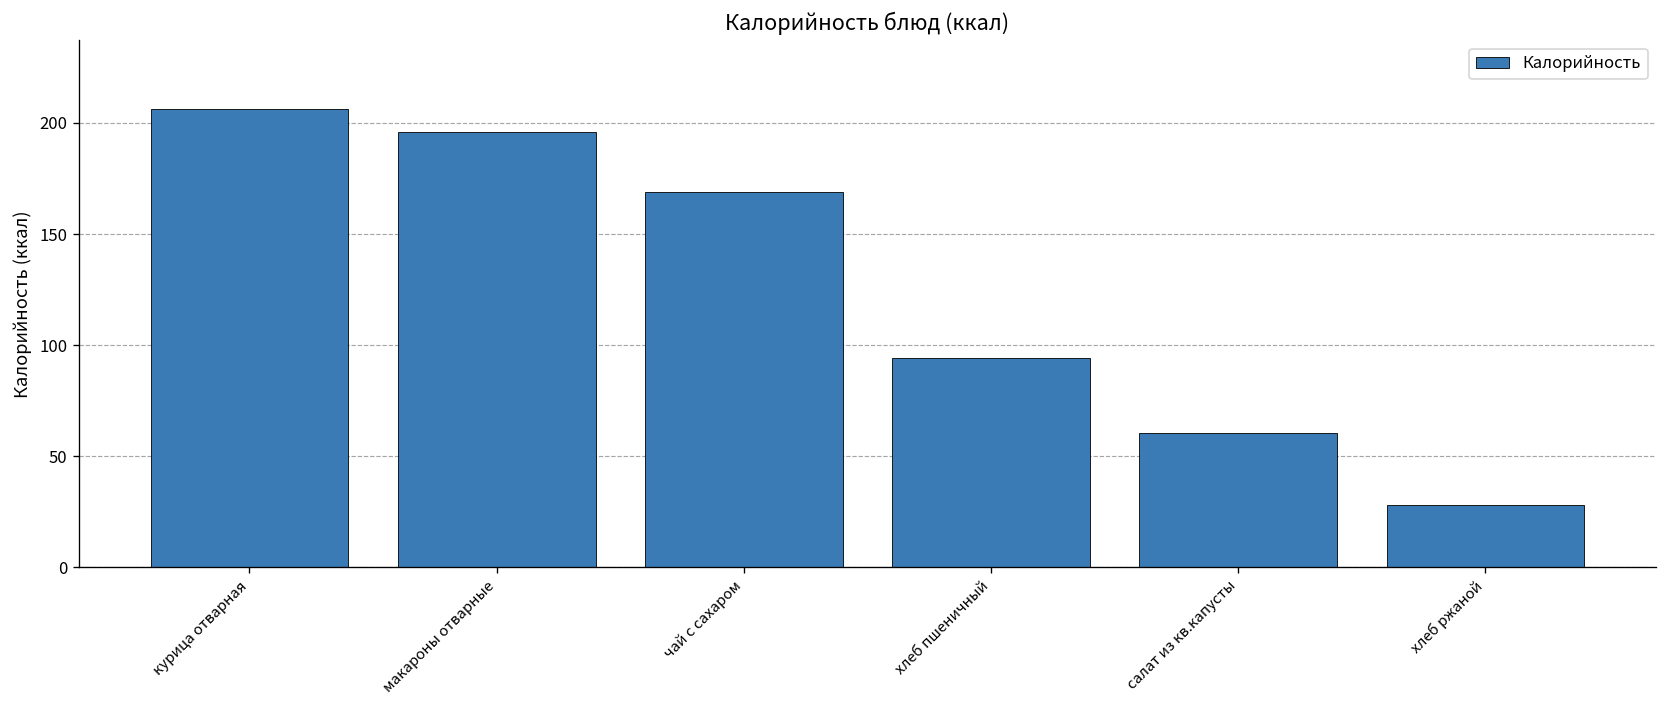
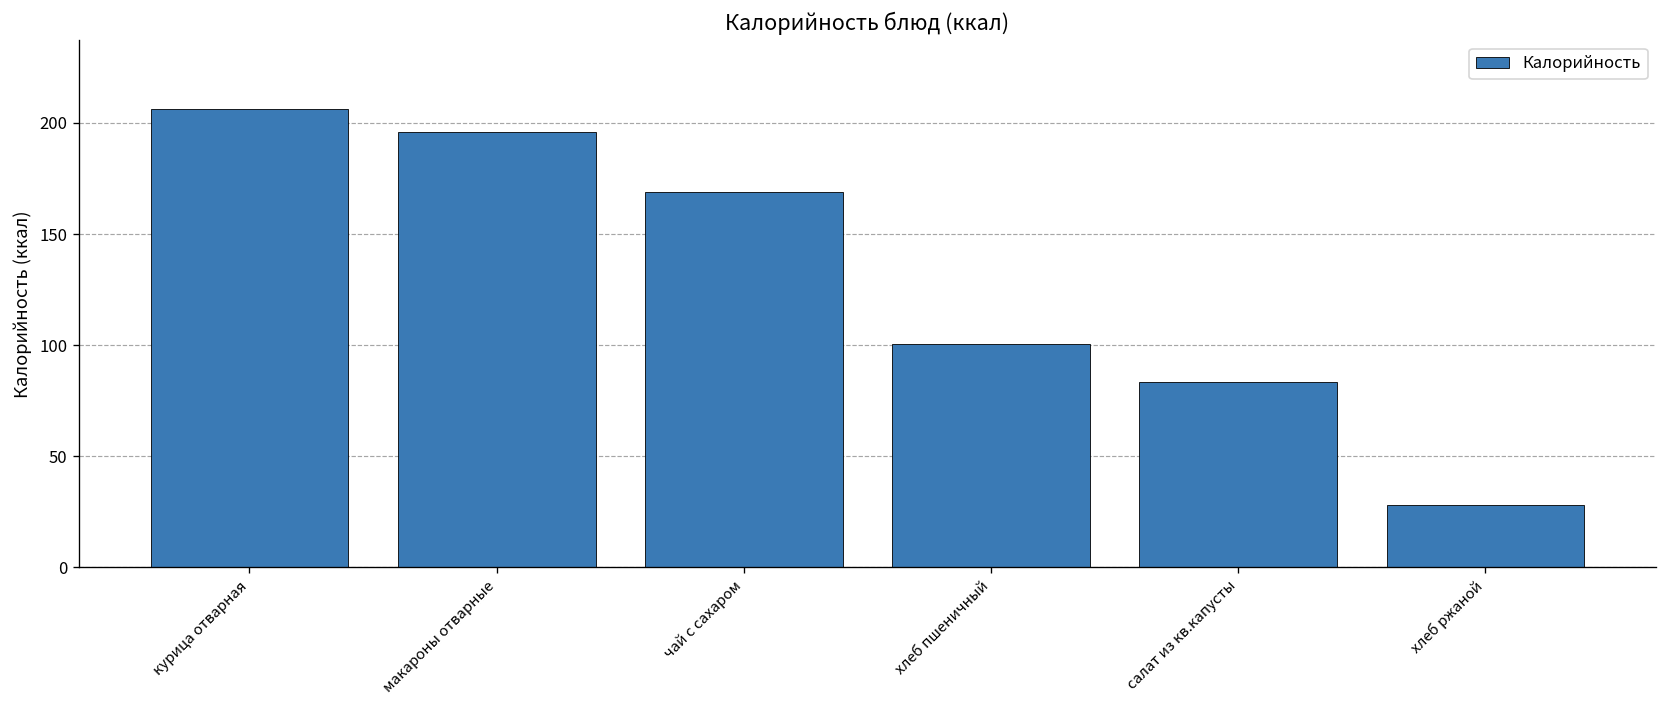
  {
    "курица отварная": 206,
    "макароны отварные": 196,
    "чай с сахаром": 169,
-   "хлеб пшеничный": 94,
-   "салат из кв.капусты": 60,
+   "хлеб пшеничный": 100,
+   "салат из кв.капусты": 83,
    "хлеб ржаной": 28
  }
